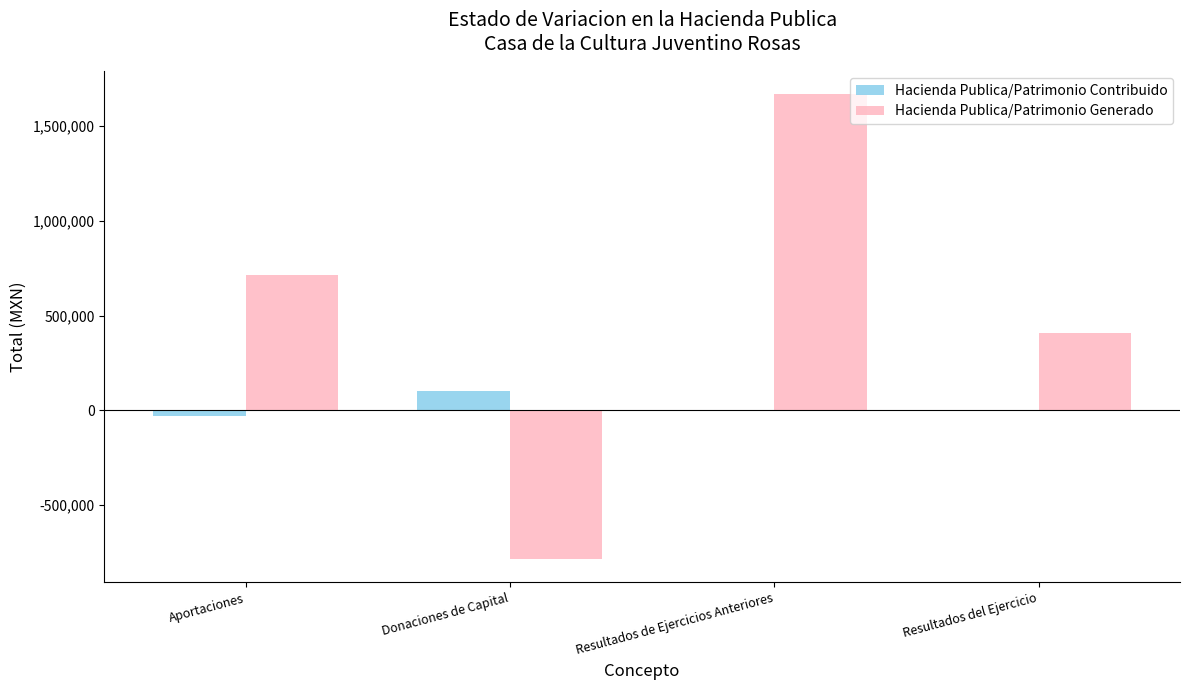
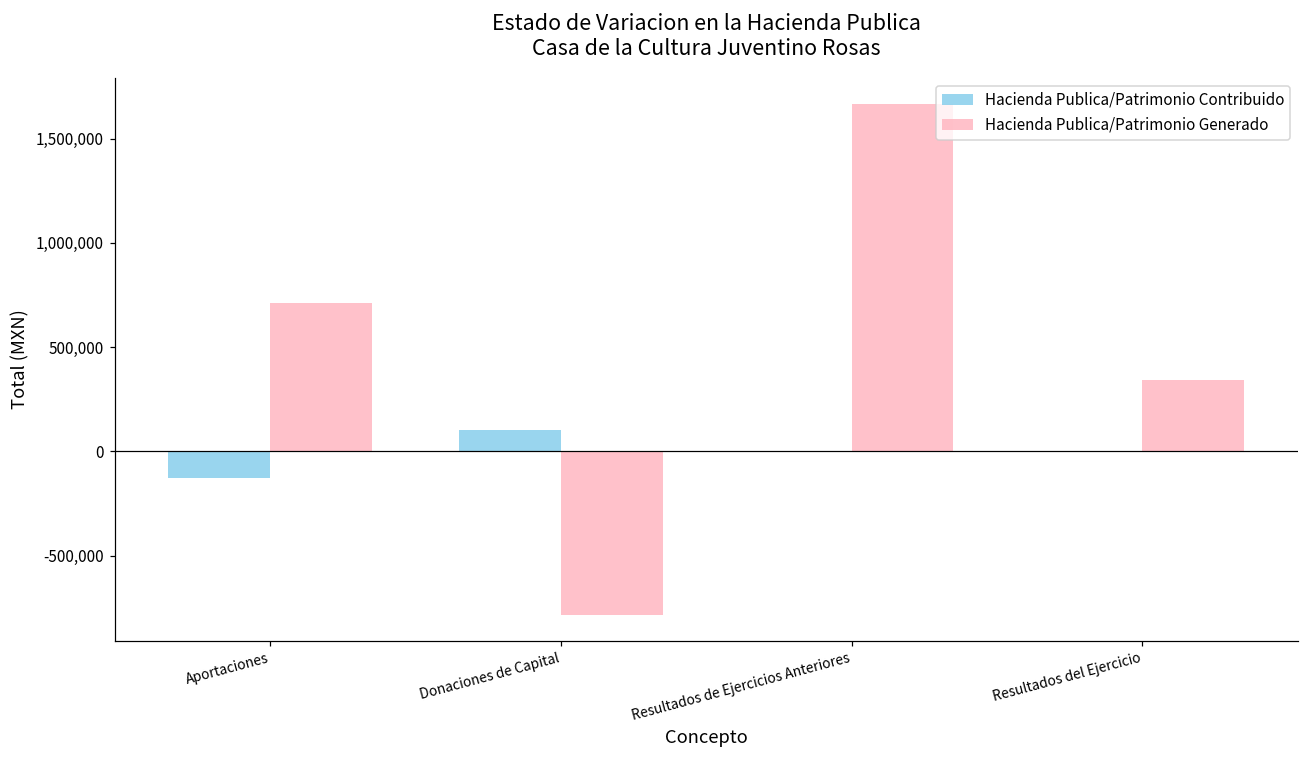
  {
    "Hacienda Publica/Patrimonio Contribuido": {
-     "Aportaciones": "-30,000",
+     "Aportaciones": "-130,000",
      "Donaciones de Capital": "100,000",
      "Resultados de Ejercicios Anteriores": "0",
      "Resultados del Ejercicio": "0"
    },
    "Hacienda Publica/Patrimonio Generado": {
      "Aportaciones": "710,000",
      "Donaciones de Capital": "-790,000",
      "Resultados de Ejercicios Anteriores": "1,670,000",
-     "Resultados del Ejercicio": "410,000"
+     "Resultados del Ejercicio": "340,000"
    }
  }
